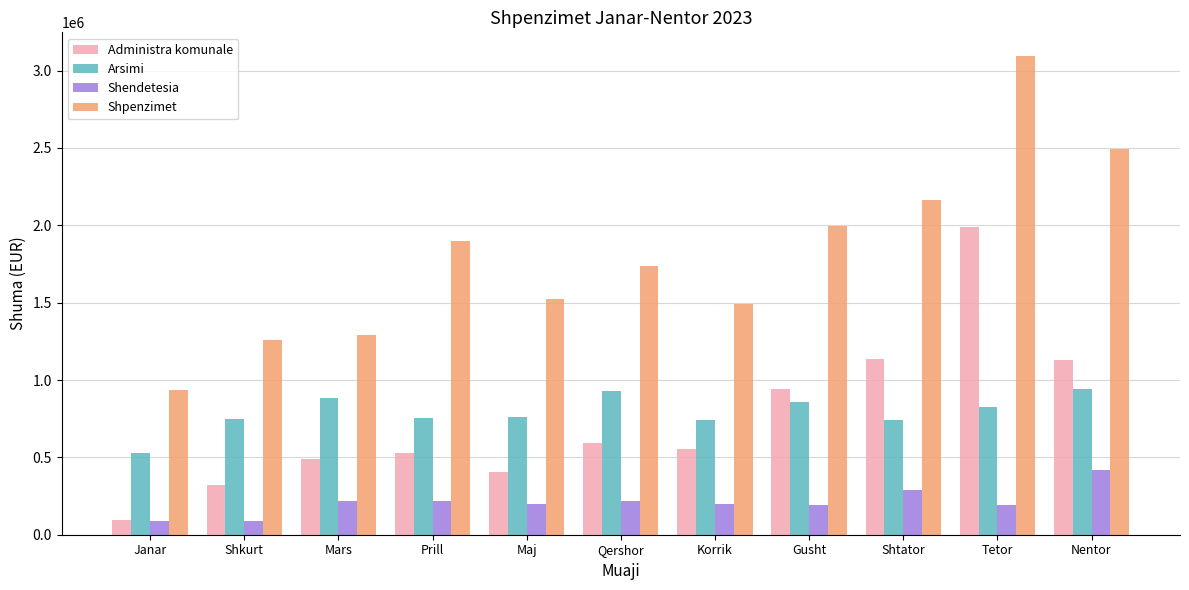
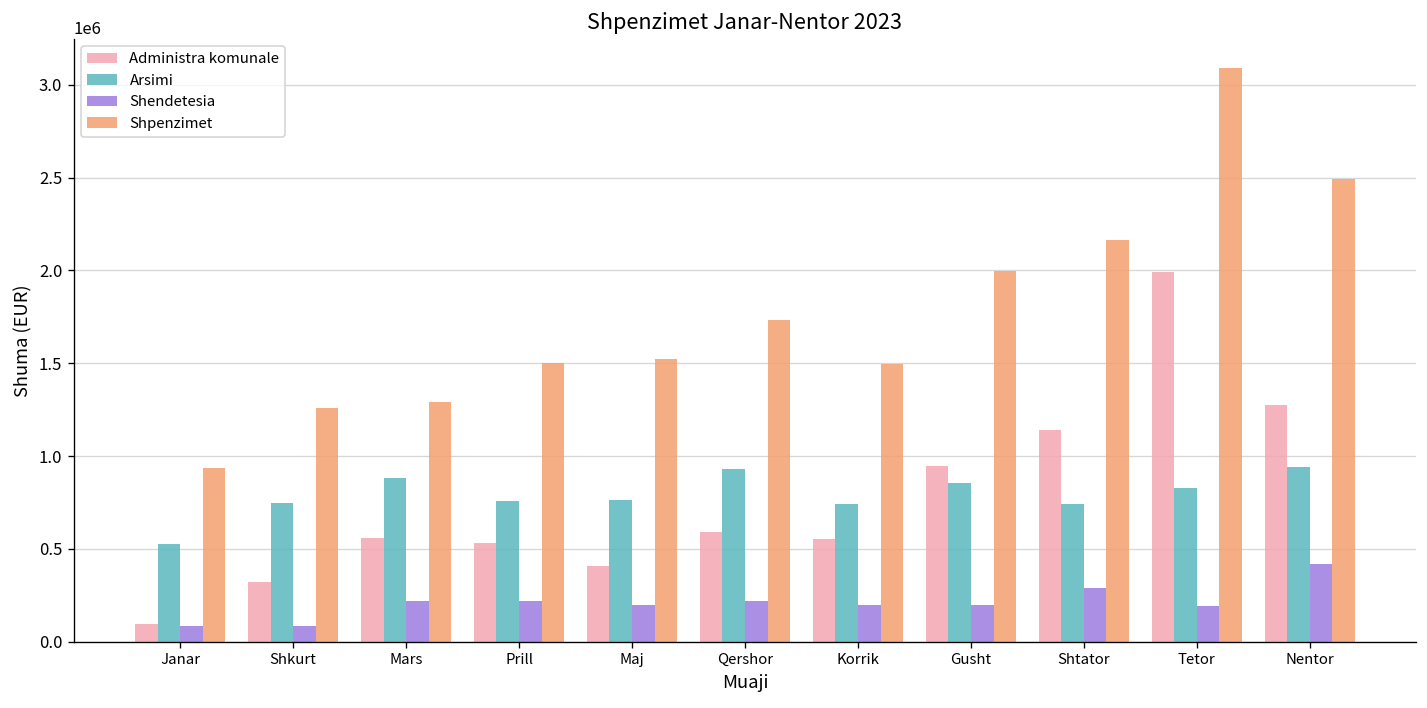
  {
    "Administra komunale": {
      "Janar": 100000,
      "Shkurt": 320000,
-     "Mars": 490000,
+     "Mars": 560000,
      "Prill": 530000,
      "Maj": 410000,
      "Qershor": 590000,
      "Korrik": 550000,
      "Gusht": 940000,
      "Shtator": 1140000,
      "Tetor": 1990000,
-     "Nentor": 1130000
+     "Nentor": 1280000
    },
    "Arsimi": {
      "Janar": 530000,
      "Shkurt": 750000,
      "Mars": 880000,
      "Prill": 760000,
      "Maj": 760000,
      "Qershor": 930000,
      "Korrik": 740000,
      "Gusht": 860000,
      "Shtator": 740000,
      "Tetor": 830000,
      "Nentor": 940000
    },
    "Shendetesia": {
      "Janar": 90000,
      "Shkurt": 90000,
      "Mars": 220000,
      "Prill": 220000,
      "Maj": 200000,
      "Qershor": 220000,
      "Korrik": 200000,
      "Gusht": 200000,
      "Shtator": 290000,
      "Tetor": 190000,
      "Nentor": 420000
    },
    "Shpenzimet": {
      "Janar": 940000,
      "Shkurt": 1260000,
      "Mars": 1290000,
-     "Prill": 1900000,
+     "Prill": 1500000,
      "Maj": 1520000,
      "Qershor": 1730000,
      "Korrik": 1490000,
      "Gusht": 2000000,
      "Shtator": 2160000,
      "Tetor": 3090000,
      "Nentor": 2490000
    }
  }
